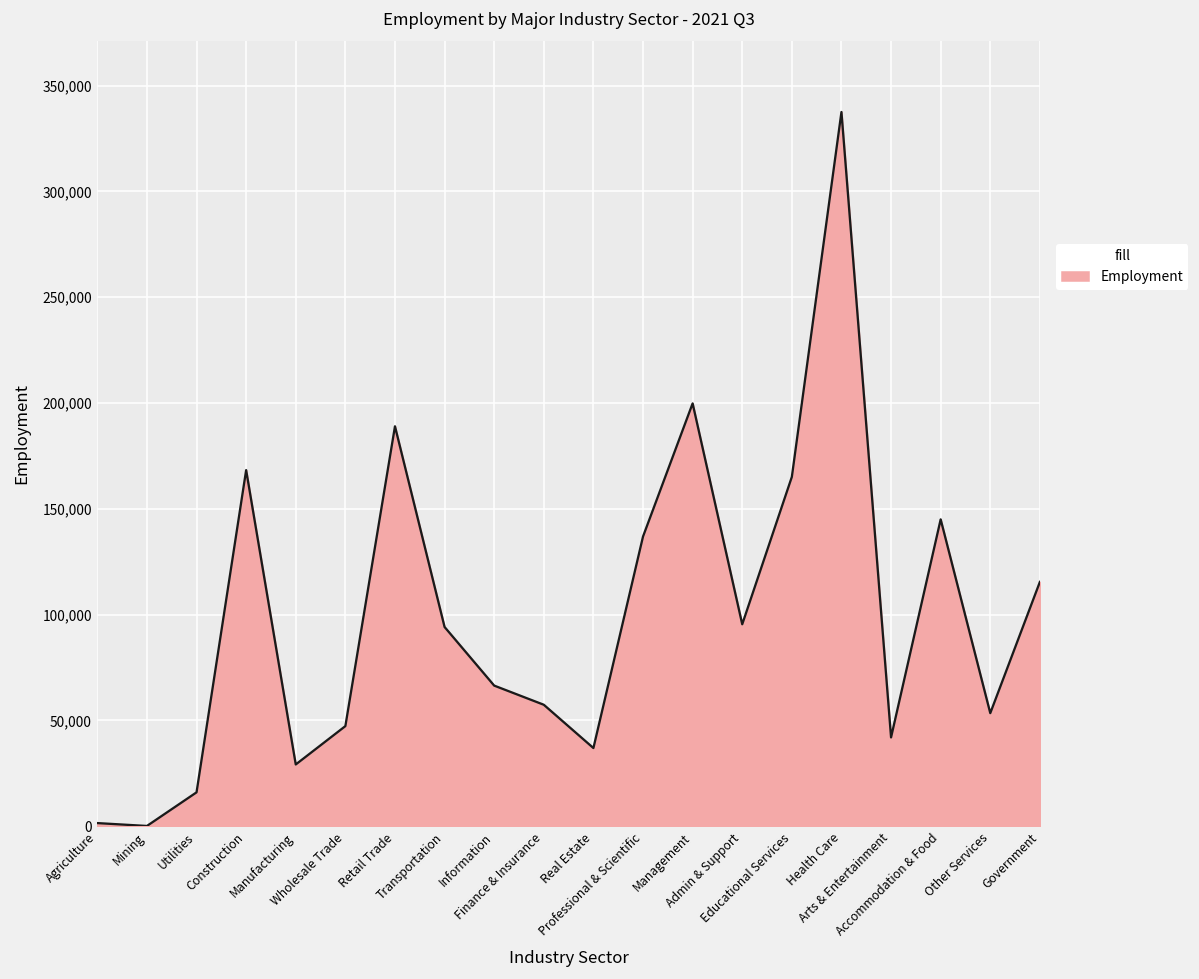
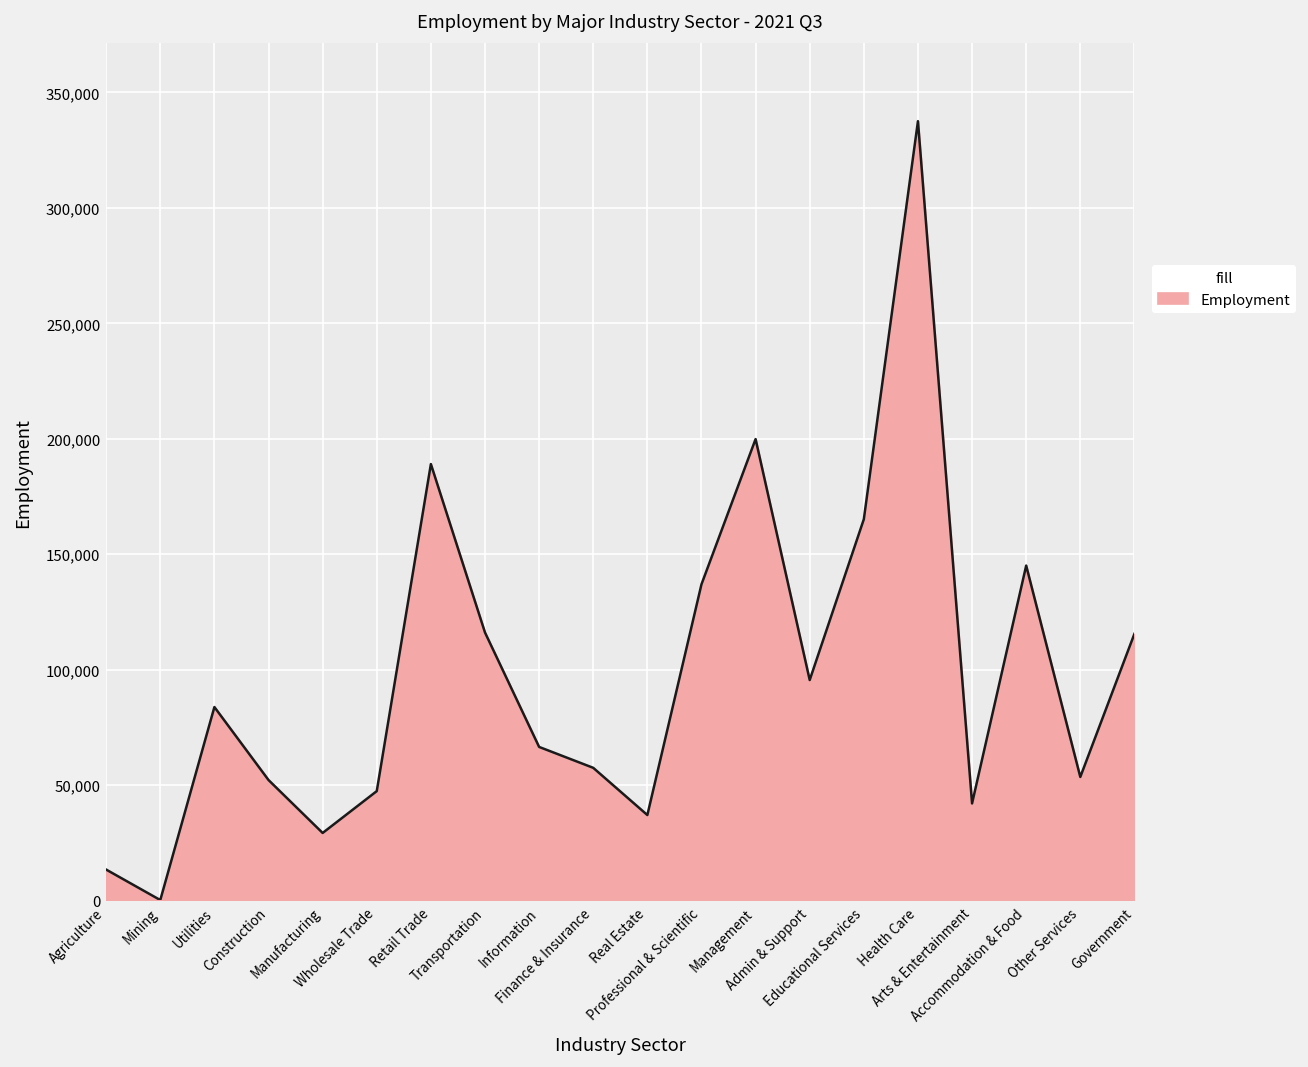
  {
-   "Agriculture": "1,000",
+   "Agriculture": "13,000",
    "Mining": "0",
-   "Utilities": "16,000",
-   "Construction": "168,000",
+   "Utilities": "84,000",
+   "Construction": "52,000",
    "Manufacturing": "29,000",
    "Wholesale Trade": "47,000",
    "Retail Trade": "189,000",
-   "Transportation": "94,000",
+   "Transportation": "116,000",
    "Information": "66,000",
    "Finance & Insurance": "57,000",
    "Real Estate": "37,000",
    "Professional & Scientific": "137,000",
    "Management": "200,000",
    "Admin & Support": "95,000",
    "Educational Services": "165,000",
    "Health Care": "338,000",
    "Arts & Entertainment": "42,000",
    "Accommodation & Food": "145,000",
    "Other Services": "53,000",
    "Government": "115,000"
  }
